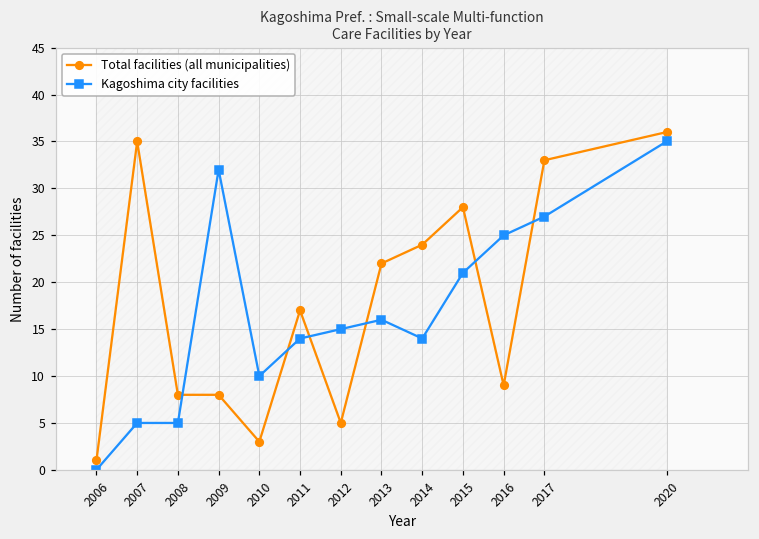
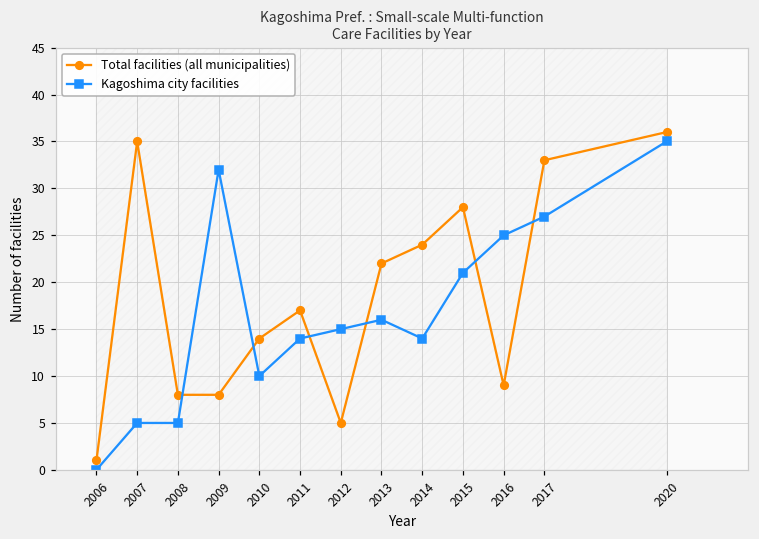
  {
    "Total facilities (all municipalities)": {
      "2006": 1,
      "2007": 35,
      "2008": 8,
      "2009": 8,
-     "2010": 3,
+     "2010": 14,
      "2011": 17,
      "2012": 5,
      "2013": 22,
      "2014": 24,
      "2015": 28,
      "2016": 9,
      "2017": 33,
      "2020": 36
    },
    "Kagoshima city facilities": {
      "2006": 0,
      "2007": 5,
      "2008": 5,
      "2009": 32,
      "2010": 10,
      "2011": 14,
      "2012": 15,
      "2013": 16,
      "2014": 14,
      "2015": 21,
      "2016": 25,
      "2017": 27,
      "2020": 35
    }
  }
